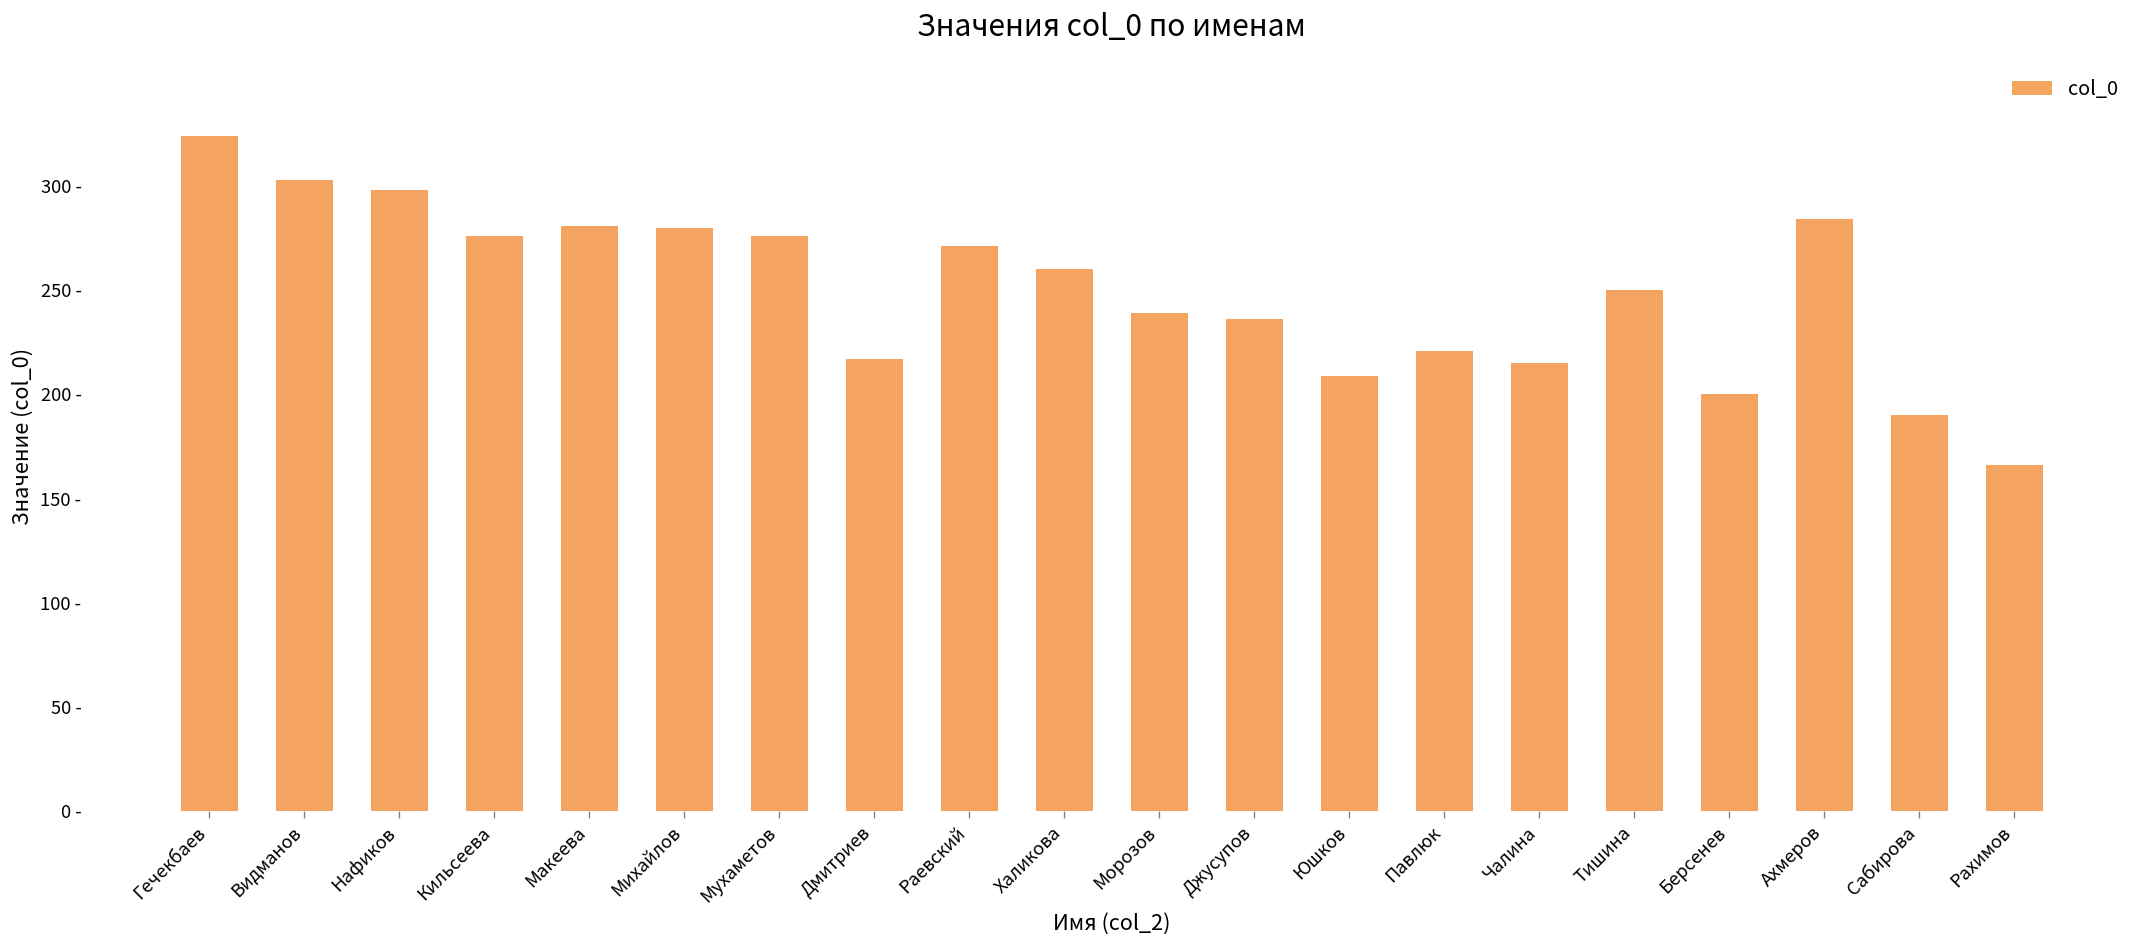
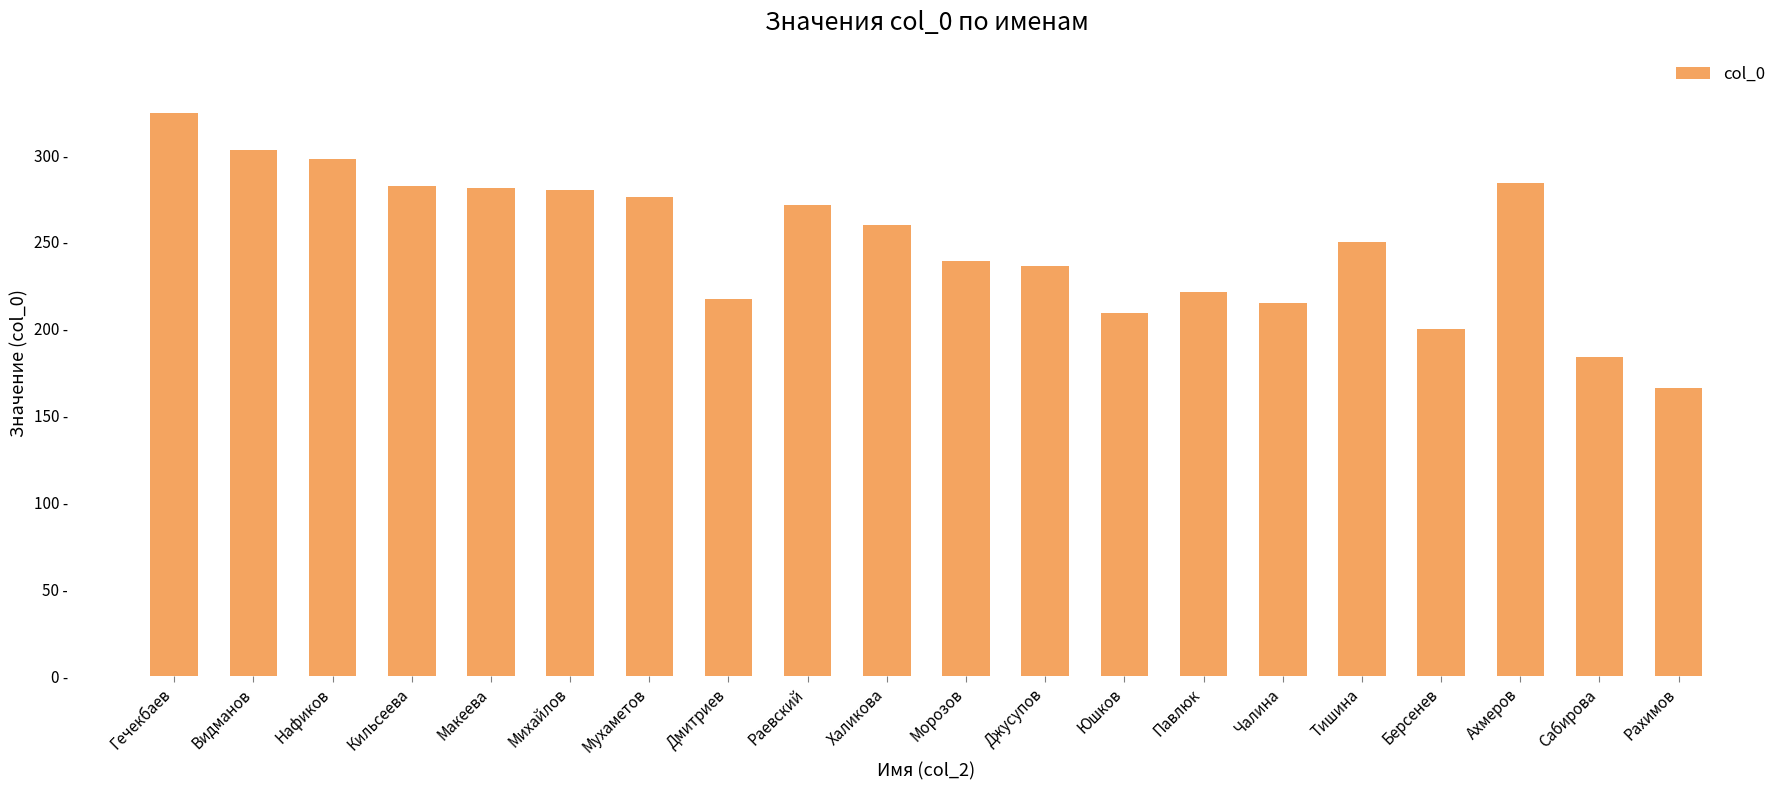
  {
    "Гечекбаев": "324 -",
    "Видманов": "303 -",
    "Нафиков": "298 -",
-   "Кильсеева": "276 -",
+   "Кильсеева": "282 -",
    "Макеева": "281 -",
    "Михайлов": "280 -",
    "Мухаметов": "276 -",
    "Дмитриев": "217 -",
    "Раевский": "271 -",
    "Халикова": "260 -",
    "Морозов": "239 -",
    "Джусупов": "236 -",
    "Юшков": "209 -",
    "Павлюк": "221 -",
    "Чалина": "215 -",
    "Тишина": "250 -",
    "Берсенев": "200 -",
    "Ахмеров": "284 -",
-   "Сабирова": "190 -",
+   "Сабирова": "184 -",
    "Рахимов": "166 -"
  }
